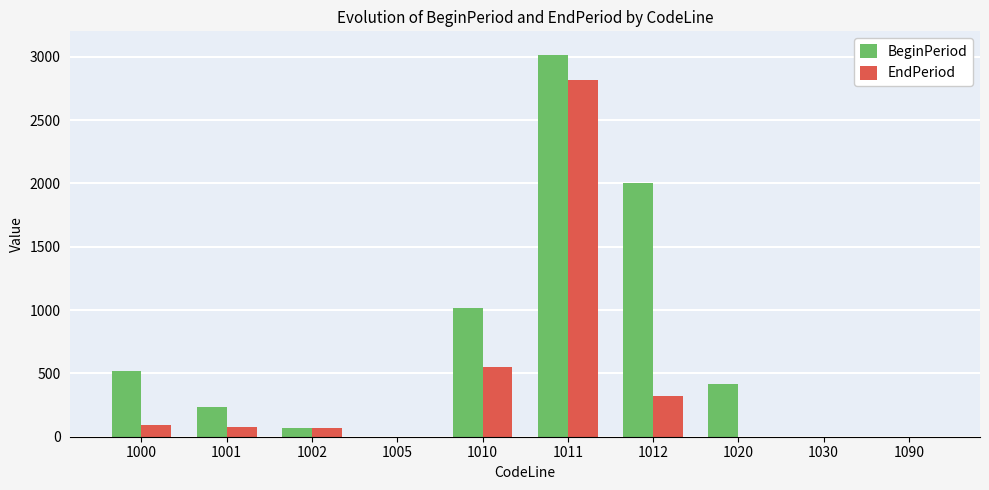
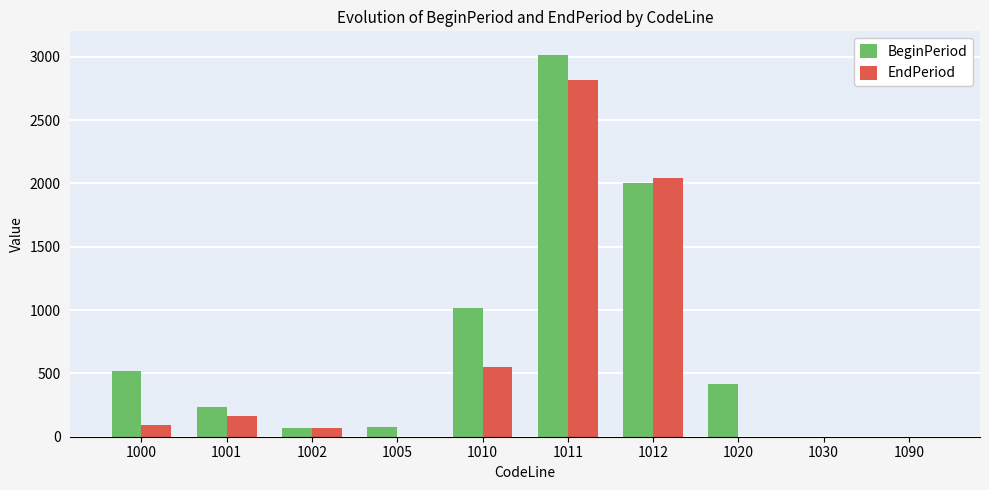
  {
    "BeginPeriod": {
      "1000": 520,
      "1001": 230,
      "1002": 70,
-     "1005": 0,
+     "1005": 80,
      "1010": 1020,
      "1011": 3020,
      "1012": 2000,
      "1020": 410,
      "1030": 0,
      "1090": 0
    },
    "EndPeriod": {
      "1000": 90,
-     "1001": 80,
+     "1001": 160,
      "1002": 70,
      "1005": 0,
      "1010": 550,
      "1011": 2810,
-     "1012": 320,
+     "1012": 2040,
      "1020": 0,
      "1030": 0,
      "1090": 0
    }
  }
